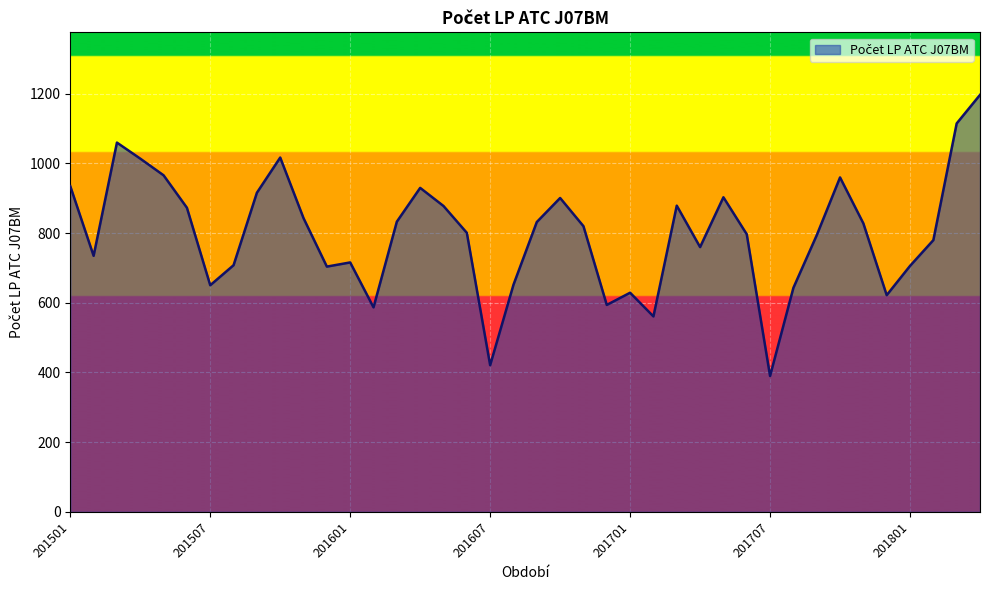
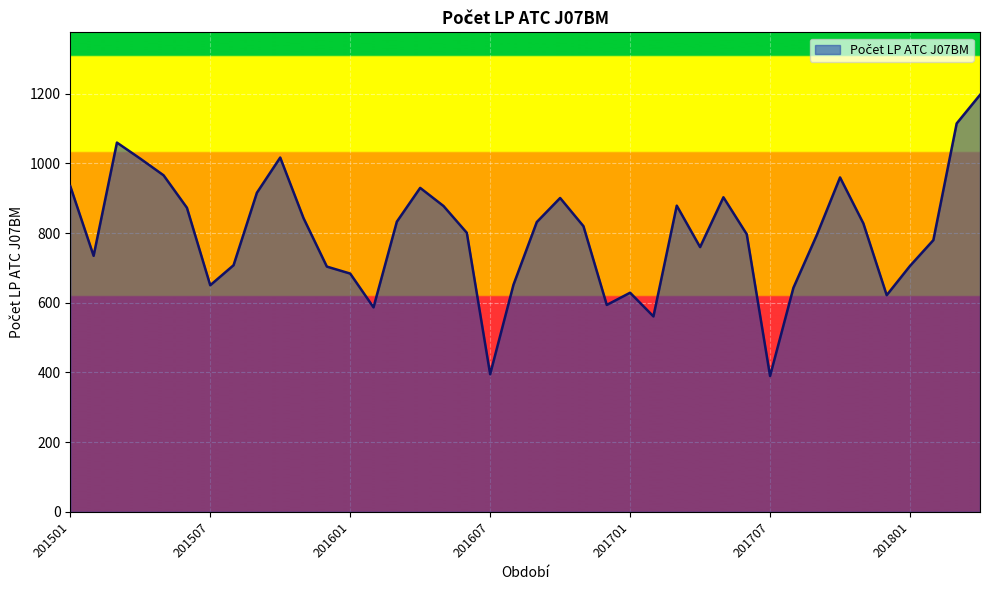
  {
    "201501": 940,
    "201507": 650,
-   "201601": 720,
-   "201607": 420,
+   "201601": 680,
+   "201607": 400,
    "201701": 630,
    "201707": 390,
    "201801": 710
  }
